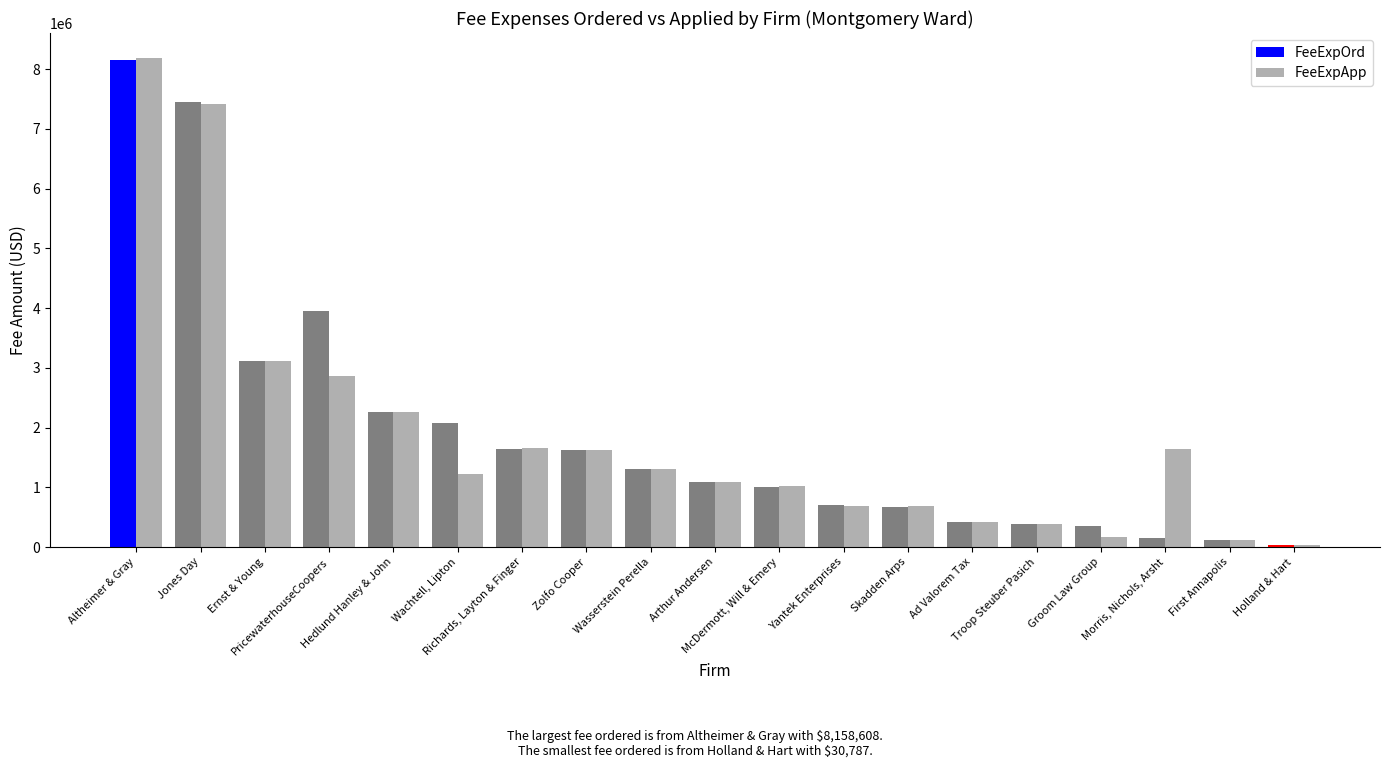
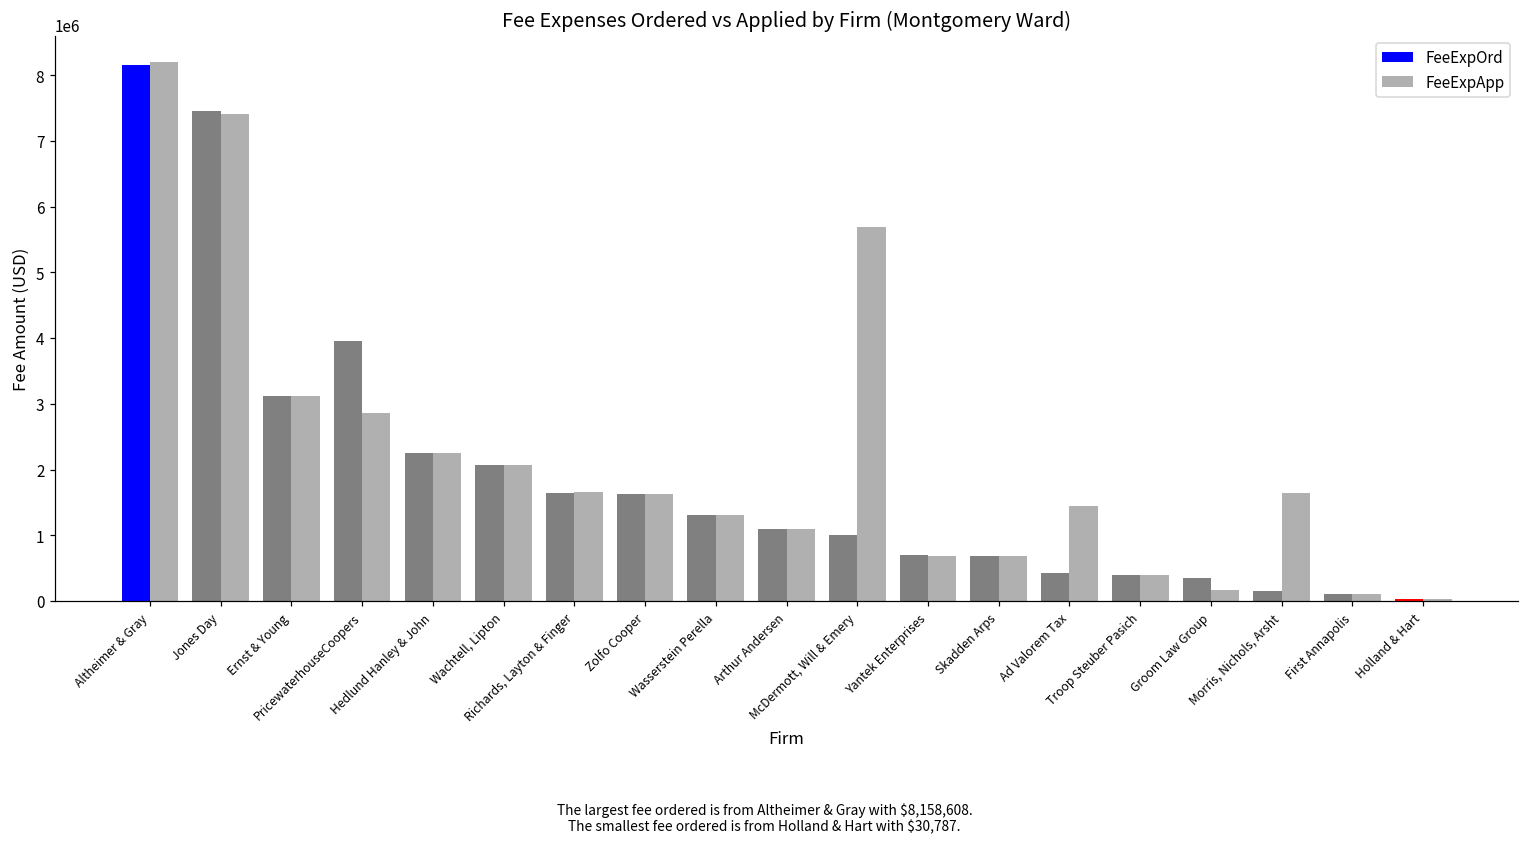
  {
    "FeeExpOrd": {
      "Altheimer & Gray": 8200000,
      "Jones Day": 7500000,
      "Ernst & Young": 3100000,
      "PricewaterhouseCoopers": 4000000,
      "Hedlund Hanley & John": 2300000,
      "Wachtell, Lipton": 2100000,
      "Richards, Layton & Finger": 1600000,
      "Zolfo Cooper": 1600000,
      "Wasserstein Perella": 1300000,
      "Arthur Andersen": 1100000,
      "McDermott, Will & Emery": 1000000,
      "Yantek Enterprises": 700000,
      "Skadden Arps": 700000,
      "Ad Valorem Tax": 400000,
      "Troop Steuber Pasich": 400000,
      "Groom Law Group": 400000,
      "Morris, Nichols, Arsht": 200000,
      "First Annapolis": 100000
    },
    "FeeExpApp": {
      "Altheimer & Gray": 8200000,
      "Jones Day": 7400000,
      "Ernst & Young": 3100000,
      "PricewaterhouseCoopers": 2900000,
      "Hedlund Hanley & John": 2300000,
-     "Wachtell, Lipton": 1200000,
+     "Wachtell, Lipton": 2100000,
      "Richards, Layton & Finger": 1700000,
      "Zolfo Cooper": 1600000,
      "Wasserstein Perella": 1300000,
      "Arthur Andersen": 1100000,
-     "McDermott, Will & Emery": 1000000,
+     "McDermott, Will & Emery": 5700000,
      "Yantek Enterprises": 700000,
      "Skadden Arps": 700000,
-     "Ad Valorem Tax": 400000,
+     "Ad Valorem Tax": 1500000,
      "Troop Steuber Pasich": 400000,
      "Groom Law Group": 200000,
      "Morris, Nichols, Arsht": 1600000,
      "First Annapolis": 100000
    }
  }
